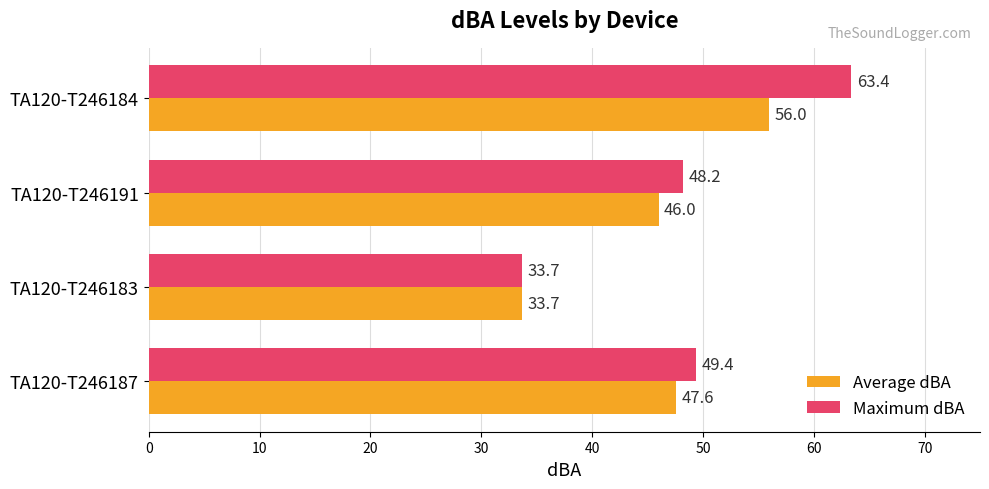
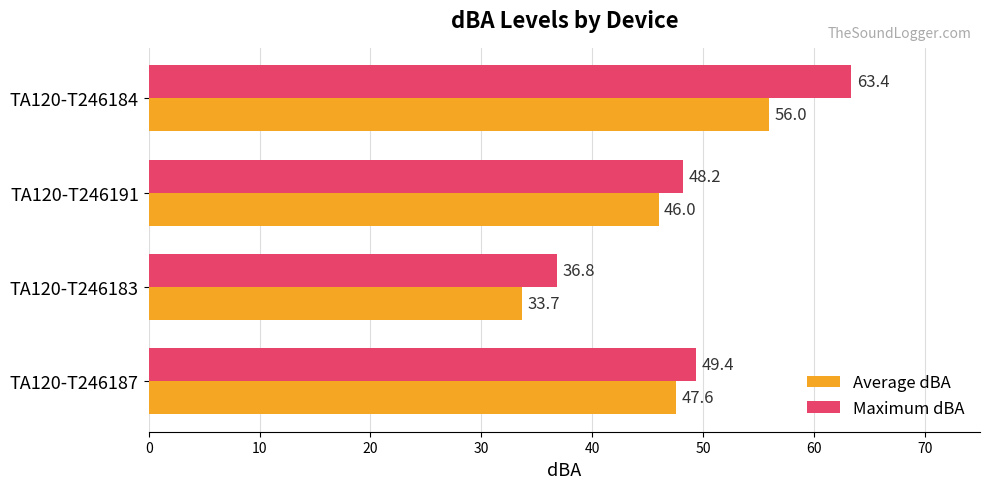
  {
    "Average dBA": {
      "TA120-T246184": 56.0,
      "TA120-T246191": 46.0,
      "TA120-T246183": 33.7,
      "TA120-T246187": 47.6
    },
    "Maximum dBA": {
      "TA120-T246184": 63.4,
      "TA120-T246191": 48.2,
-     "TA120-T246183": 33.7,
+     "TA120-T246183": 36.8,
      "TA120-T246187": 49.4
    }
  }
